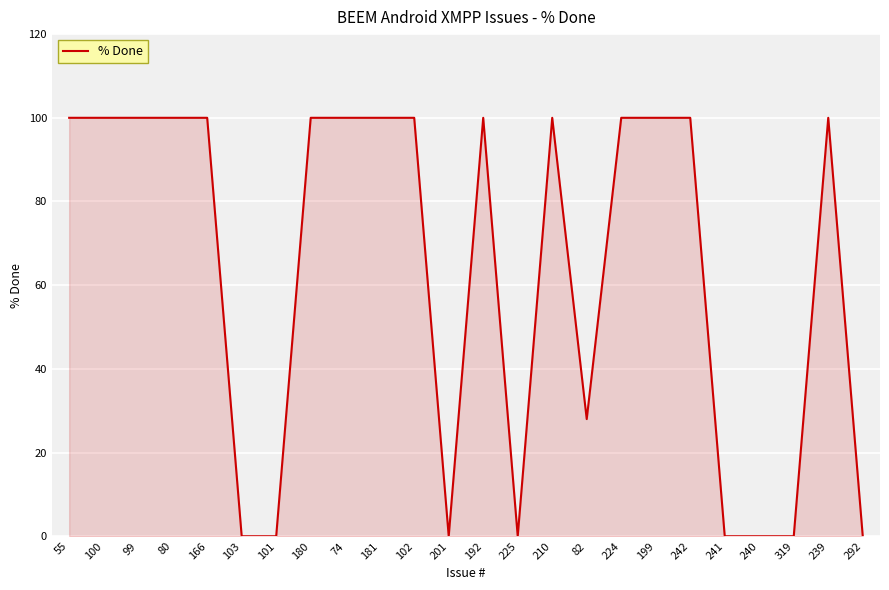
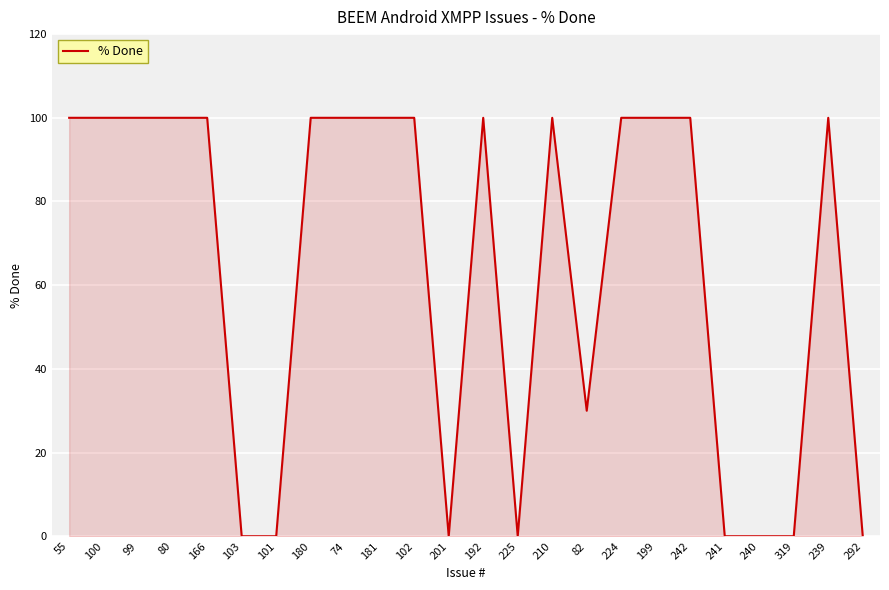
  {
    "55": 100,
    "100": 100,
    "99": 100,
    "80": 100,
    "166": 100,
    "103": 0,
    "101": 0,
    "180": 100,
    "74": 100,
    "181": 100,
    "102": 100,
    "201": 0,
    "192": 100,
    "225": 0,
    "210": 100,
-   "82": 28,
+   "82": 30,
    "224": 100,
    "199": 100,
    "242": 100,
    "241": 0,
    "240": 0,
    "319": 0,
    "239": 100,
    "292": 0
  }
